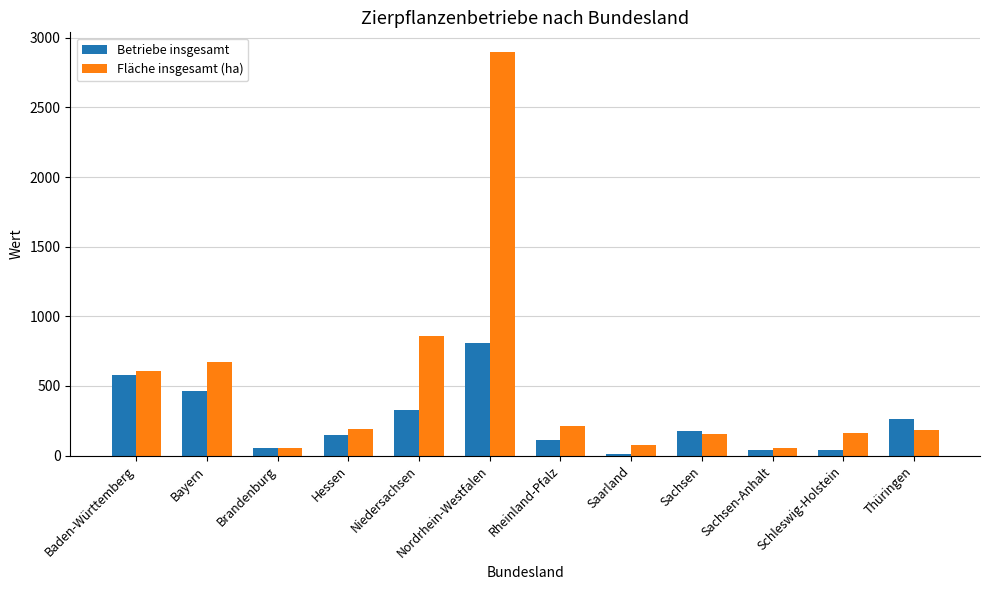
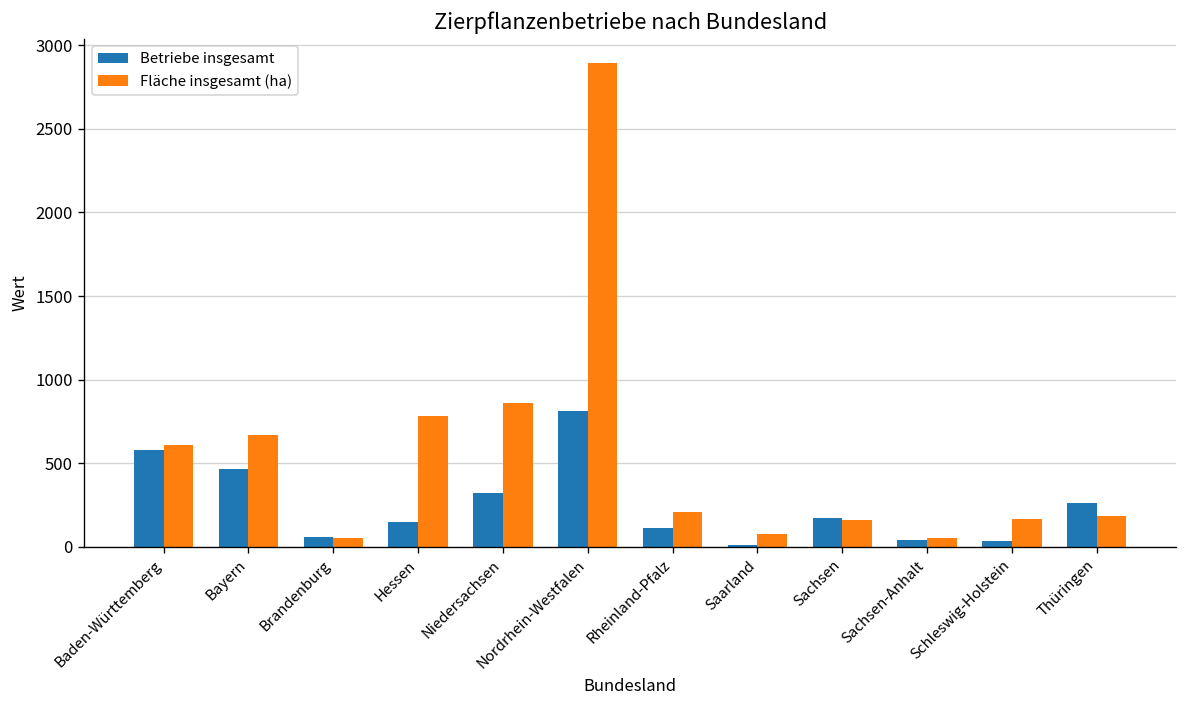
  {
    "Betriebe insgesamt": {
      "Baden-Württemberg": 580,
      "Bayern": 470,
      "Brandenburg": 60,
      "Hessen": 150,
      "Niedersachsen": 320,
      "Nordrhein-Westfalen": 810,
      "Rheinland-Pfalz": 110,
      "Sachsen": 170,
      "Sachsen-Anhalt": 40,
      "Schleswig-Holstein": 40,
      "Thüringen": 260
    },
    "Fläche insgesamt (ha)": {
      "Baden-Württemberg": 610,
      "Bayern": 670,
      "Brandenburg": 50,
-     "Hessen": 190,
+     "Hessen": 780,
      "Niedersachsen": 860,
      "Nordrhein-Westfalen": 2890,
      "Rheinland-Pfalz": 210,
      "Saarland": 80,
      "Sachsen": 160,
      "Sachsen-Anhalt": 50,
      "Schleswig-Holstein": 170,
      "Thüringen": 190
    }
  }
